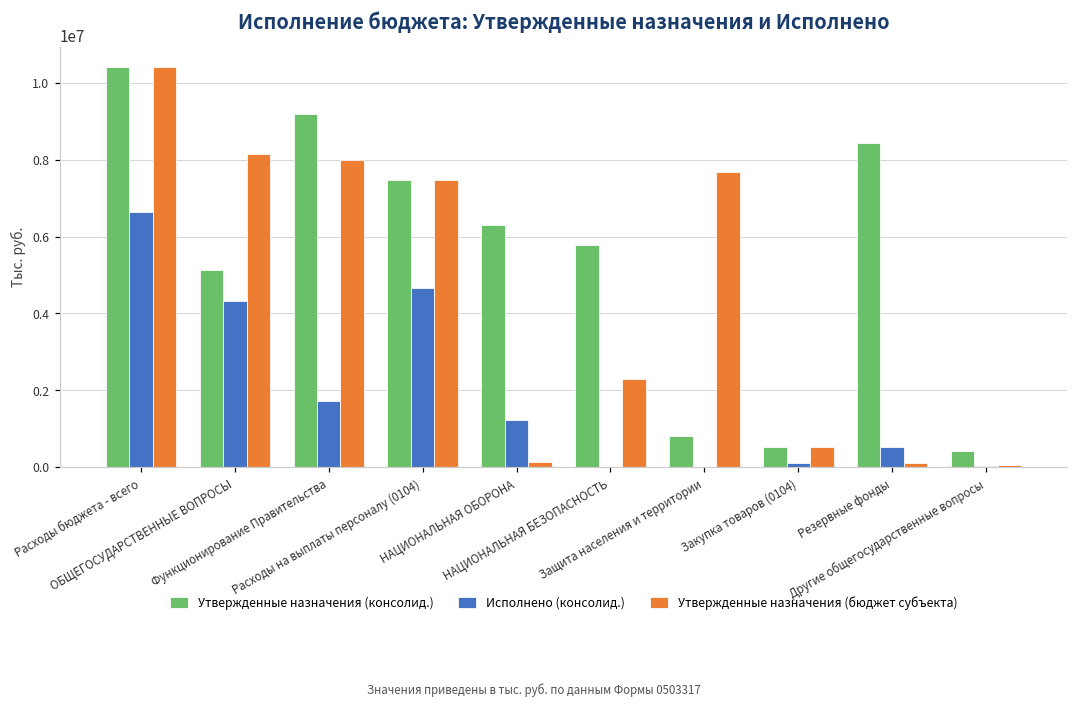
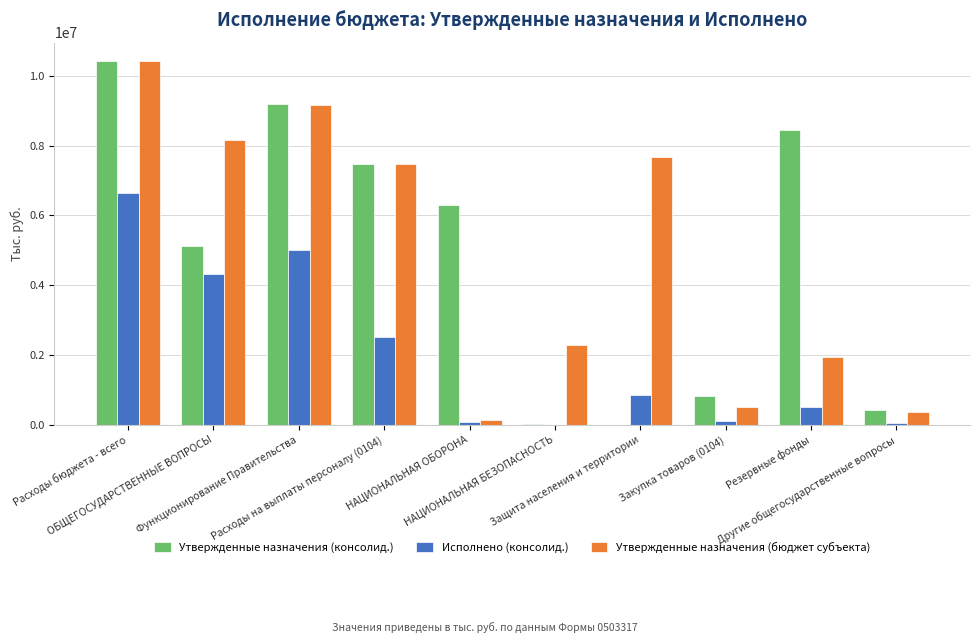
  {
    "Утвержденные назначения (консолид.)": {
      "Расходы бюджета - всего": 10400000,
      "ОБЩЕГОСУДАРСТВЕННЫЕ ВОПРОСЫ": 5100000,
      "Функционирование Правительства": 9200000,
      "Расходы на выплаты персоналу (0104)": 7500000,
      "НАЦИОНАЛЬНАЯ ОБОРОНА": 6300000,
-     "НАЦИОНАЛЬНАЯ БЕЗОПАСНОСТЬ": 5800000,
-     "Защита населения и территории": 800000,
-     "Закупка товаров (0104)": 500000,
+     "НАЦИОНАЛЬНАЯ БЕЗОПАСНОСТЬ": 0,
+     "Защита населения и территории": 0,
+     "Закупка товаров (0104)": 800000,
      "Резервные фонды": 8400000,
      "Другие общегосударственные вопросы": 400000
    },
    "Исполнено (консолид.)": {
      "Расходы бюджета - всего": 6600000,
      "ОБЩЕГОСУДАРСТВЕННЫЕ ВОПРОСЫ": 4300000,
-     "Функционирование Правительства": 1700000,
-     "Расходы на выплаты персоналу (0104)": 4700000,
-     "НАЦИОНАЛЬНАЯ ОБОРОНА": 1200000,
-     "Защита населения и территории": 0,
+     "Функционирование Правительства": 5000000,
+     "Расходы на выплаты персоналу (0104)": 2500000,
+     "НАЦИОНАЛЬНАЯ ОБОРОНА": 100000,
+     "Защита населения и территории": 900000,
      "Закупка товаров (0104)": 100000,
      "Резервные фонды": 500000
    },
    "Утвержденные назначения (бюджет субъекта)": {
      "Расходы бюджета - всего": 10400000,
      "ОБЩЕГОСУДАРСТВЕННЫЕ ВОПРОСЫ": 8100000,
-     "Функционирование Правительства": 8000000,
+     "Функционирование Правительства": 9200000,
      "Расходы на выплаты персоналу (0104)": 7500000,
      "НАЦИОНАЛЬНАЯ ОБОРОНА": 100000,
      "НАЦИОНАЛЬНАЯ БЕЗОПАСНОСТЬ": 2300000,
      "Защита населения и территории": 7700000,
      "Закупка товаров (0104)": 500000,
-     "Резервные фонды": 100000,
-     "Другие общегосударственные вопросы": 0
+     "Резервные фонды": 2000000,
+     "Другие общегосударственные вопросы": 400000
    }
  }
